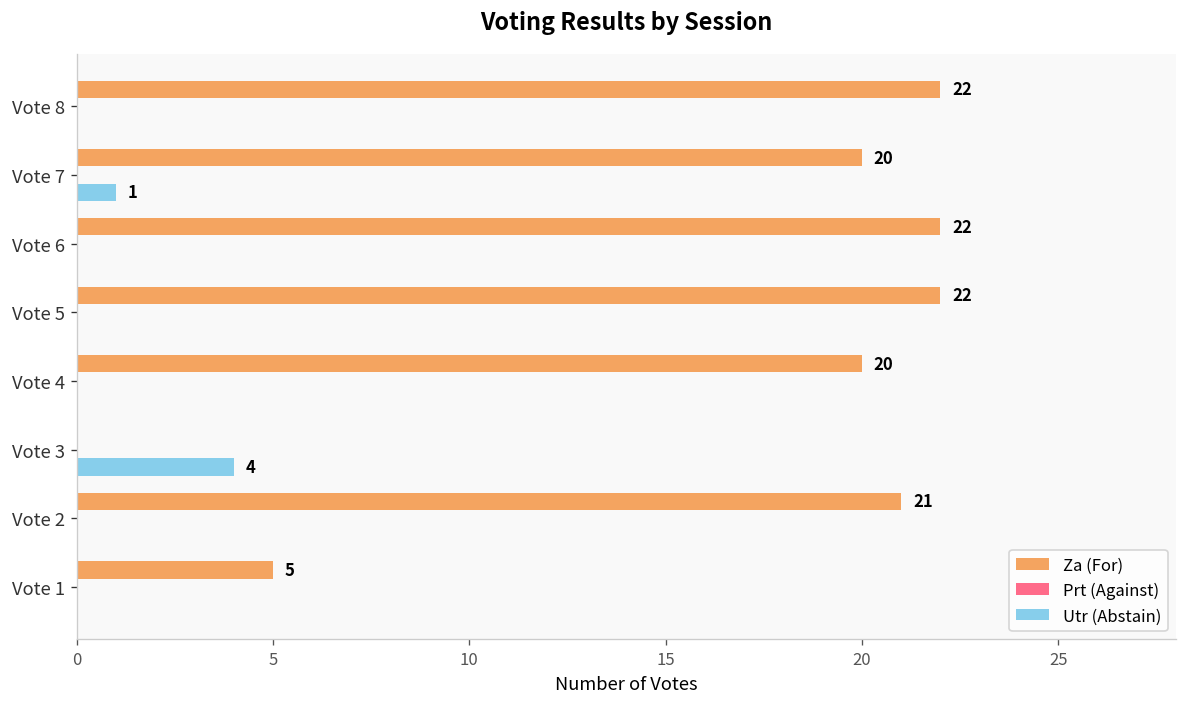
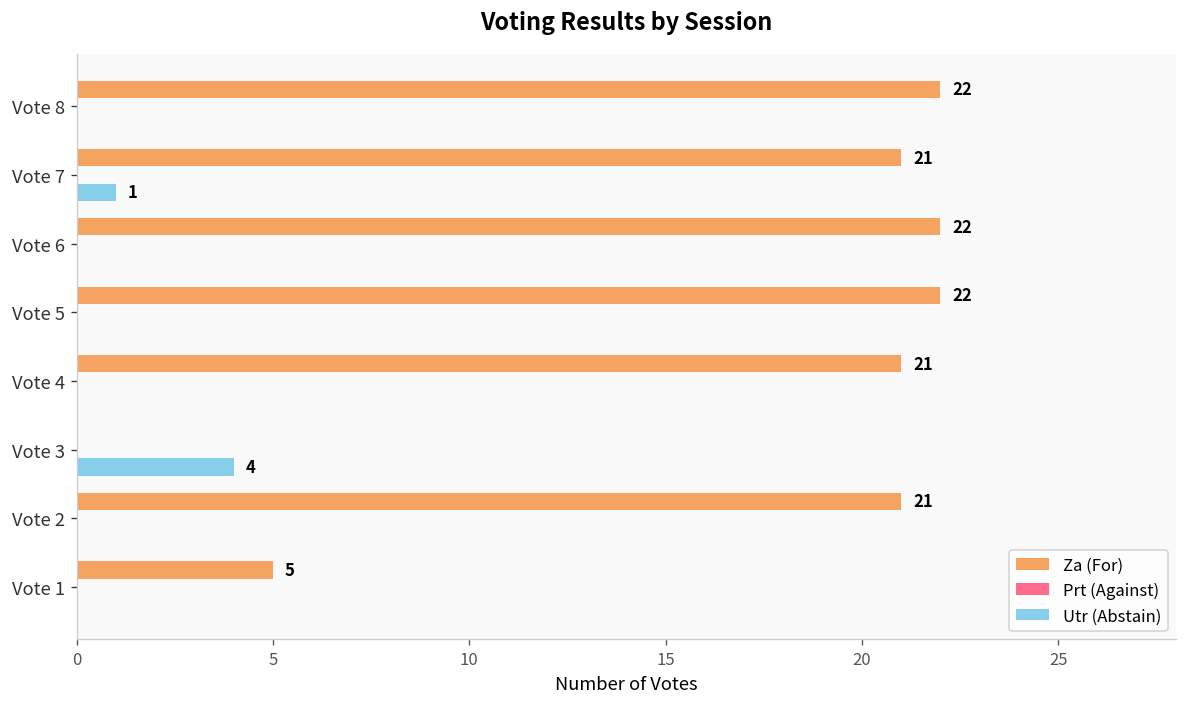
  {
    "Za (For)": {
      "Vote 8": 22,
-     "Vote 7": 20,
+     "Vote 7": 21,
      "Vote 6": 22,
      "Vote 5": 22,
-     "Vote 4": 20,
+     "Vote 4": 21,
      "Vote 2": 21,
      "Vote 1": 5
    },
    "Prt (Against)": {
      "Vote 8": 0.0,
      "Vote 7": 0.0,
      "Vote 6": 0.0,
      "Vote 5": 0.0,
      "Vote 4": 0.0,
      "Vote 3": 0.0,
      "Vote 2": 0.0,
      "Vote 1": 0.0
    },
    "Utr (Abstain)": {
      "Vote 7": 1,
      "Vote 3": 4
    }
  }
